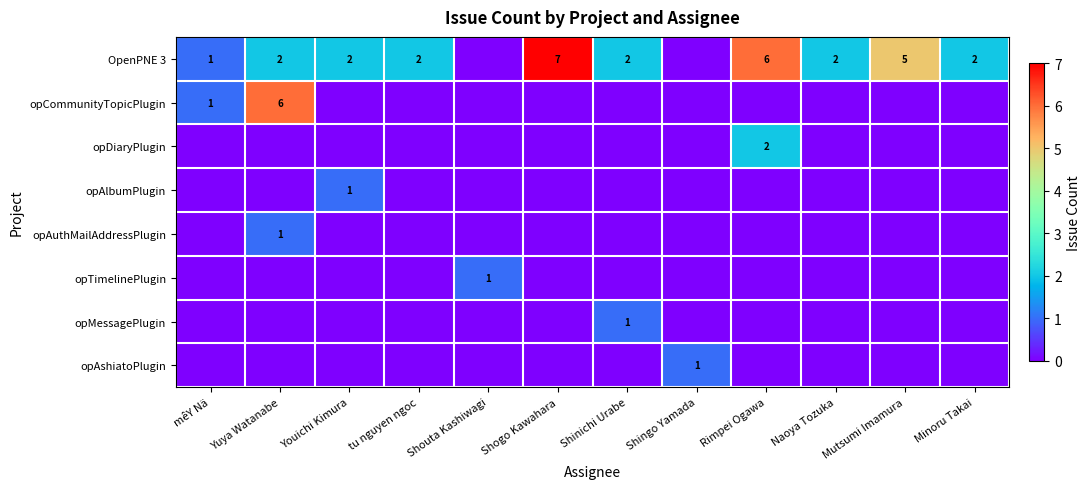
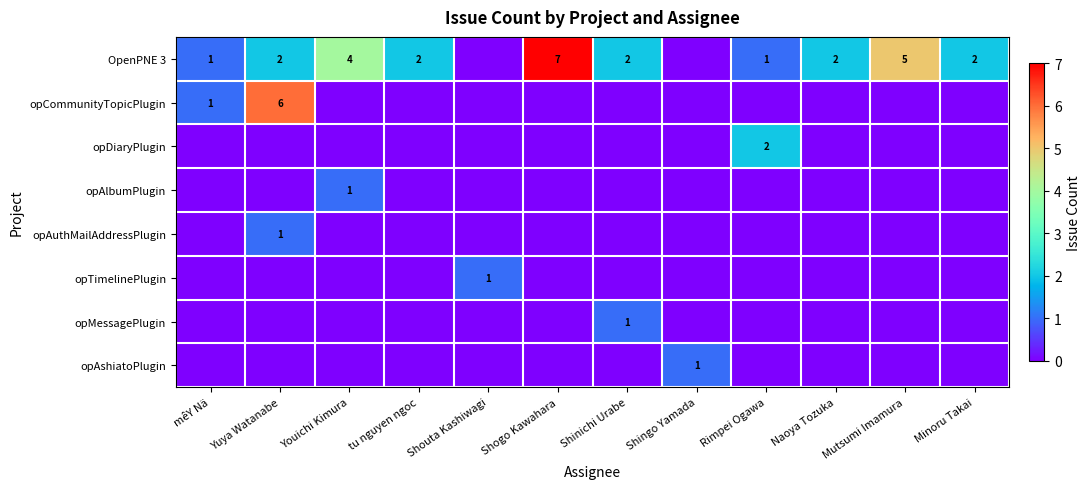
  {
    "OpenPNE 3": {
      "mêY Nä": 1,
      "Yuya Watanabe": 2,
-     "Youichi Kimura": 2,
+     "Youichi Kimura": 4,
      "tu nguyen ngoc": 2,
      "Shogo Kawahara": 7,
      "Shinichi Urabe": 2,
-     "Rimpei Ogawa": 6,
+     "Rimpei Ogawa": 1,
      "Naoya Tozuka": 2,
      "Mutsumi Imamura": 5,
      "Minoru Takai": 2
    },
    "opCommunityTopicPlugin": {
      "mêY Nä": 1,
      "Yuya Watanabe": 6
    },
    "opDiaryPlugin": {
      "Rimpei Ogawa": 2
    },
    "opAlbumPlugin": {
      "Youichi Kimura": 1
    },
    "opAuthMailAddressPlugin": {
      "Yuya Watanabe": 1
    },
    "opTimelinePlugin": {
      "Shouta Kashiwagi": 1
    },
    "opMessagePlugin": {
      "Shinichi Urabe": 1
    },
    "opAshiatoPlugin": {
      "Shingo Yamada": 1
    }
  }
